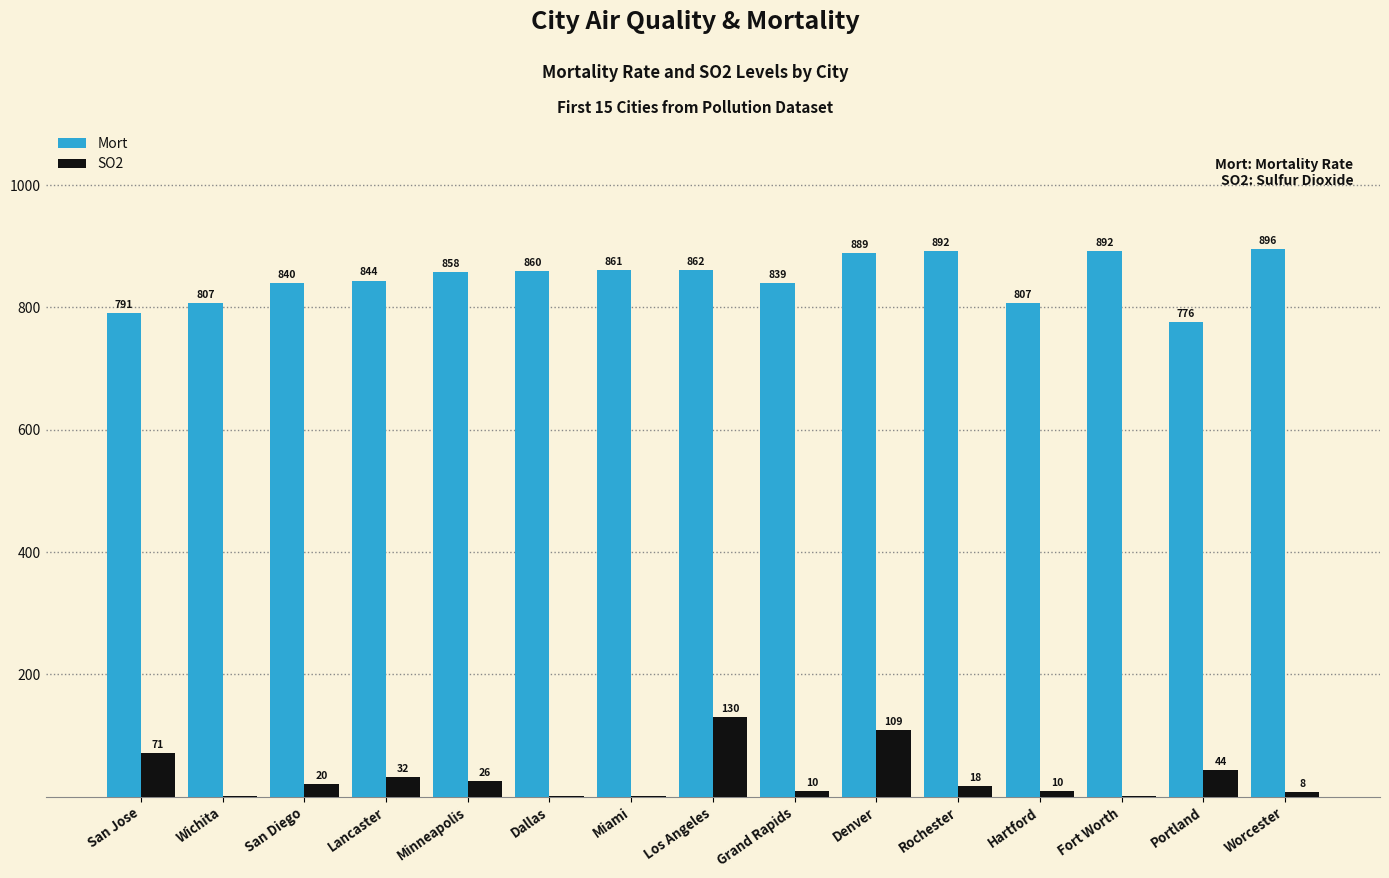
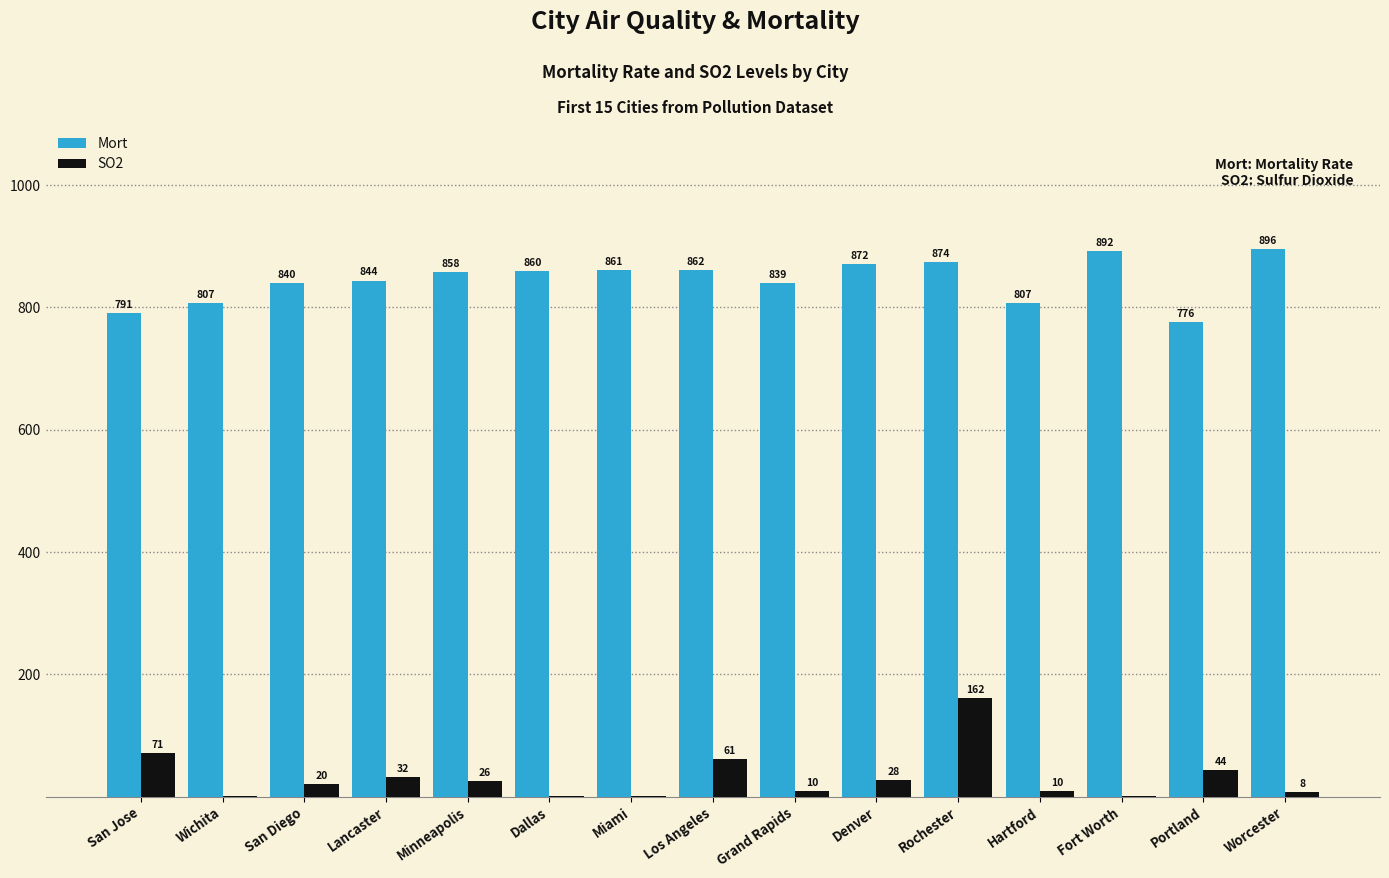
  {
    "Mort": {
      "San Jose": 791,
      "Wichita": 807,
      "San Diego": 840,
      "Lancaster": 844,
      "Minneapolis": 858,
      "Dallas": 860,
      "Miami": 861,
      "Los Angeles": 862,
      "Grand Rapids": 839,
-     "Denver": 889,
-     "Rochester": 892,
+     "Denver": 872,
+     "Rochester": 874,
      "Hartford": 807,
      "Fort Worth": 892,
      "Portland": 776,
      "Worcester": 896
    },
    "SO2": {
      "San Jose": 71,
      "San Diego": 20,
      "Lancaster": 32,
      "Minneapolis": 26,
-     "Los Angeles": 130,
+     "Los Angeles": 61,
      "Grand Rapids": 10,
-     "Denver": 109,
-     "Rochester": 18,
+     "Denver": 28,
+     "Rochester": 162,
      "Hartford": 10,
      "Portland": 44,
      "Worcester": 8
    }
  }
